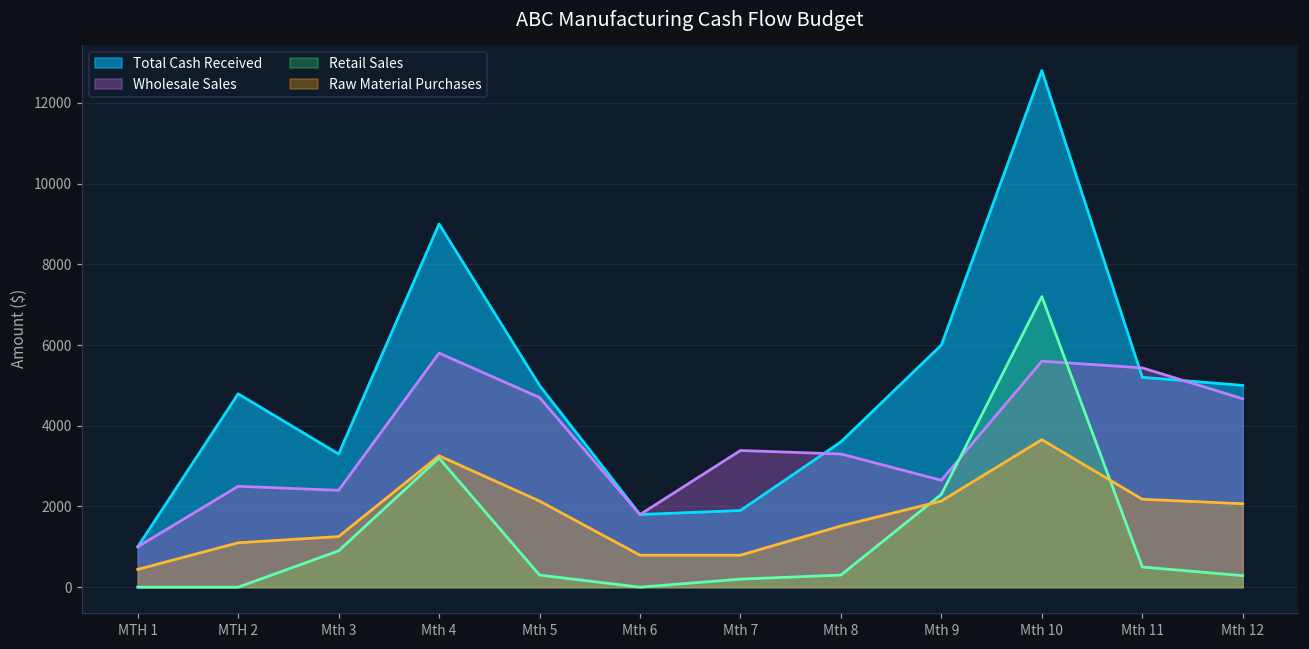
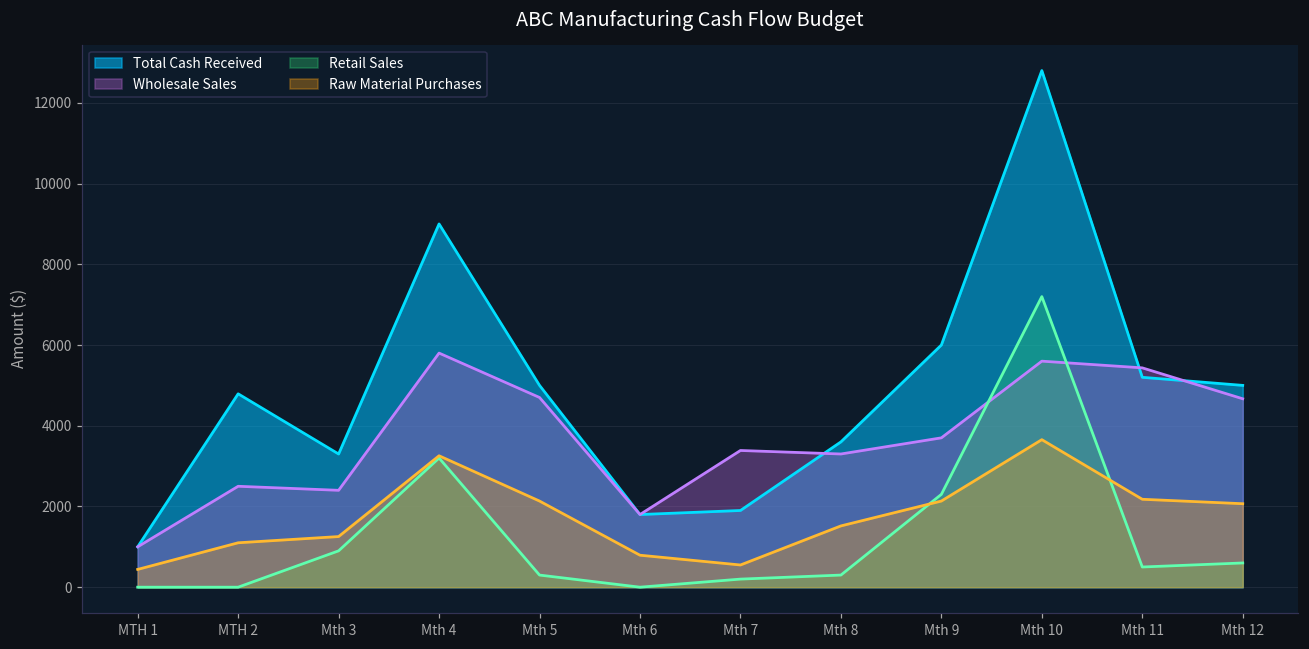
  {
    "Total Cash Received": {
      "MTH 2": 4800,
      "Mth 3": 3300,
      "Mth 4": 9000,
      "Mth 5": 5000,
      "Mth 7": 1900,
      "Mth 8": 3600,
      "Mth 9": 6000,
      "Mth 10": 12800,
      "Mth 11": 5200,
      "Mth 12": 5000
    },
    "Wholesale Sales": {
      "MTH 2": 2500,
      "Mth 3": 2400,
      "Mth 4": 5800,
      "Mth 5": 4700,
      "Mth 7": 3400,
      "Mth 8": 3300,
-     "Mth 9": 2600,
+     "Mth 9": 3700,
      "Mth 10": 5600,
      "Mth 11": 5400,
      "Mth 12": 4700
    },
    "Retail Sales": {
      "MTH 1": 0,
      "MTH 2": 0,
      "Mth 3": 900,
      "Mth 5": 300,
      "Mth 6": 0,
      "Mth 7": 200,
      "Mth 8": 300,
      "Mth 9": 2300,
      "Mth 10": 7200,
      "Mth 11": 500,
-     "Mth 12": 300
+     "Mth 12": 600
    },
    "Raw Material Purchases": {
      "MTH 1": 400,
      "MTH 2": 1100,
      "Mth 3": 1300,
      "Mth 5": 2100,
      "Mth 6": 800,
-     "Mth 7": 800,
+     "Mth 7": 600,
      "Mth 8": 1500,
      "Mth 9": 2100,
      "Mth 10": 3700,
      "Mth 11": 2200,
      "Mth 12": 2100
    }
  }
